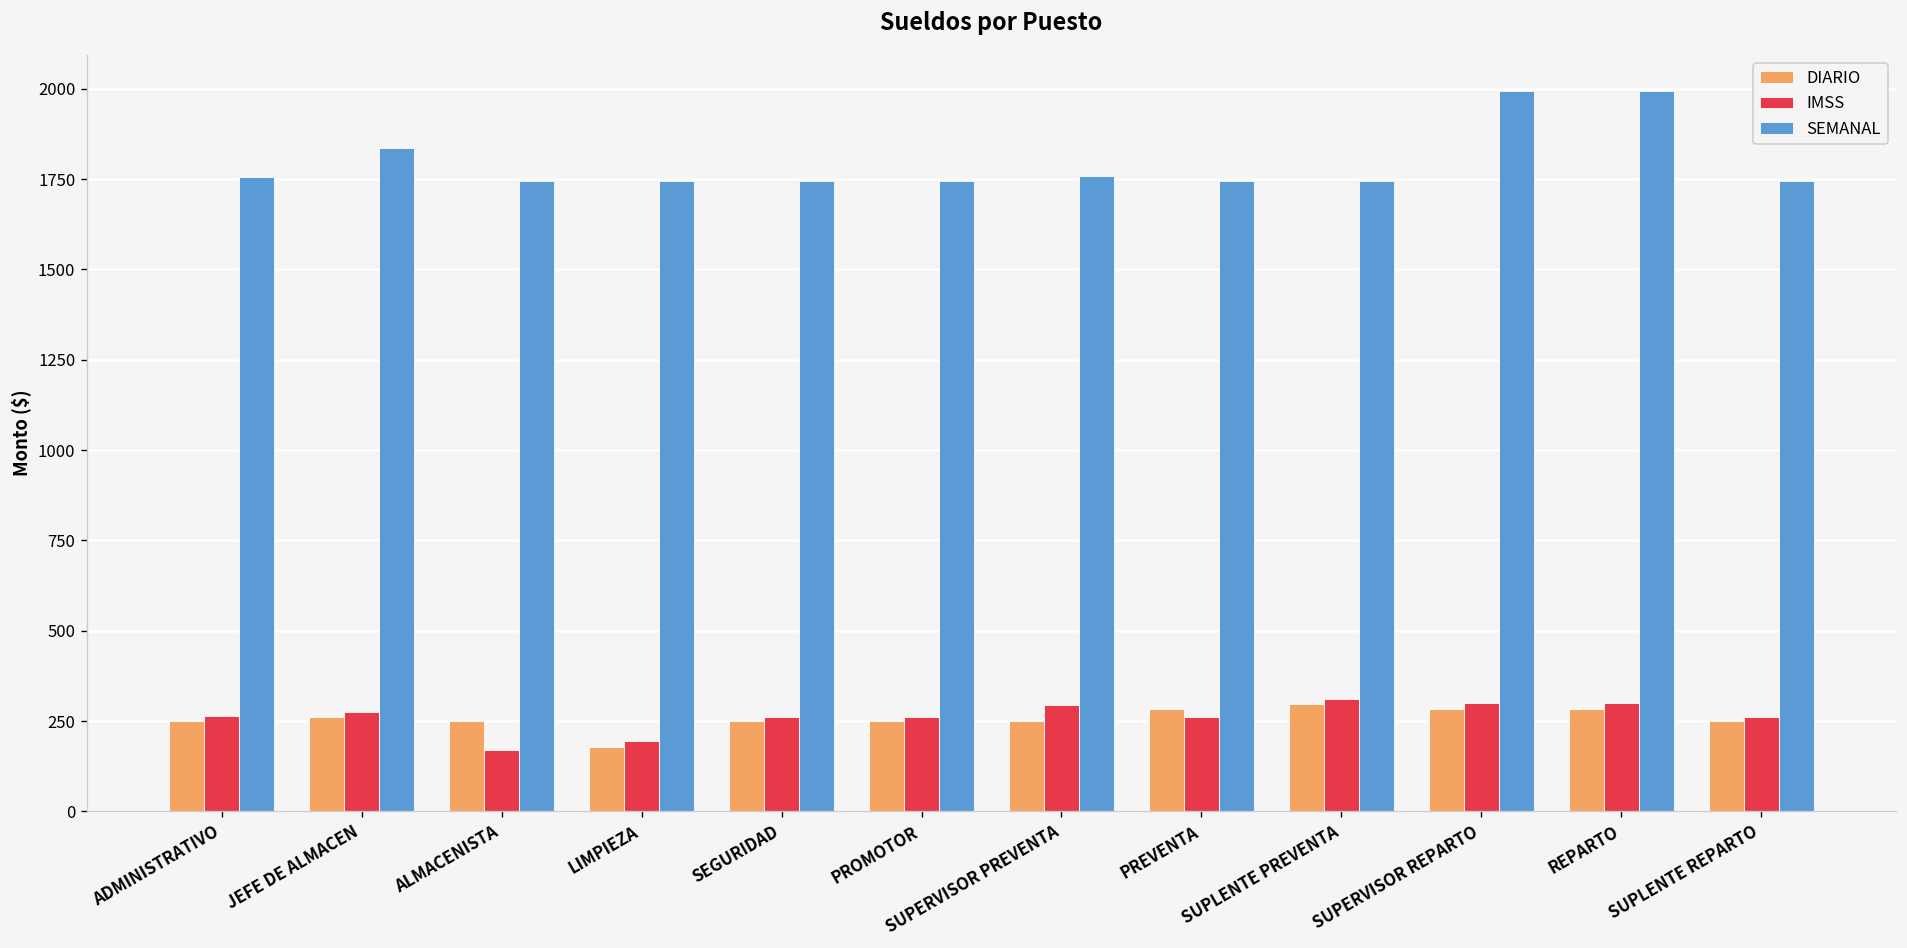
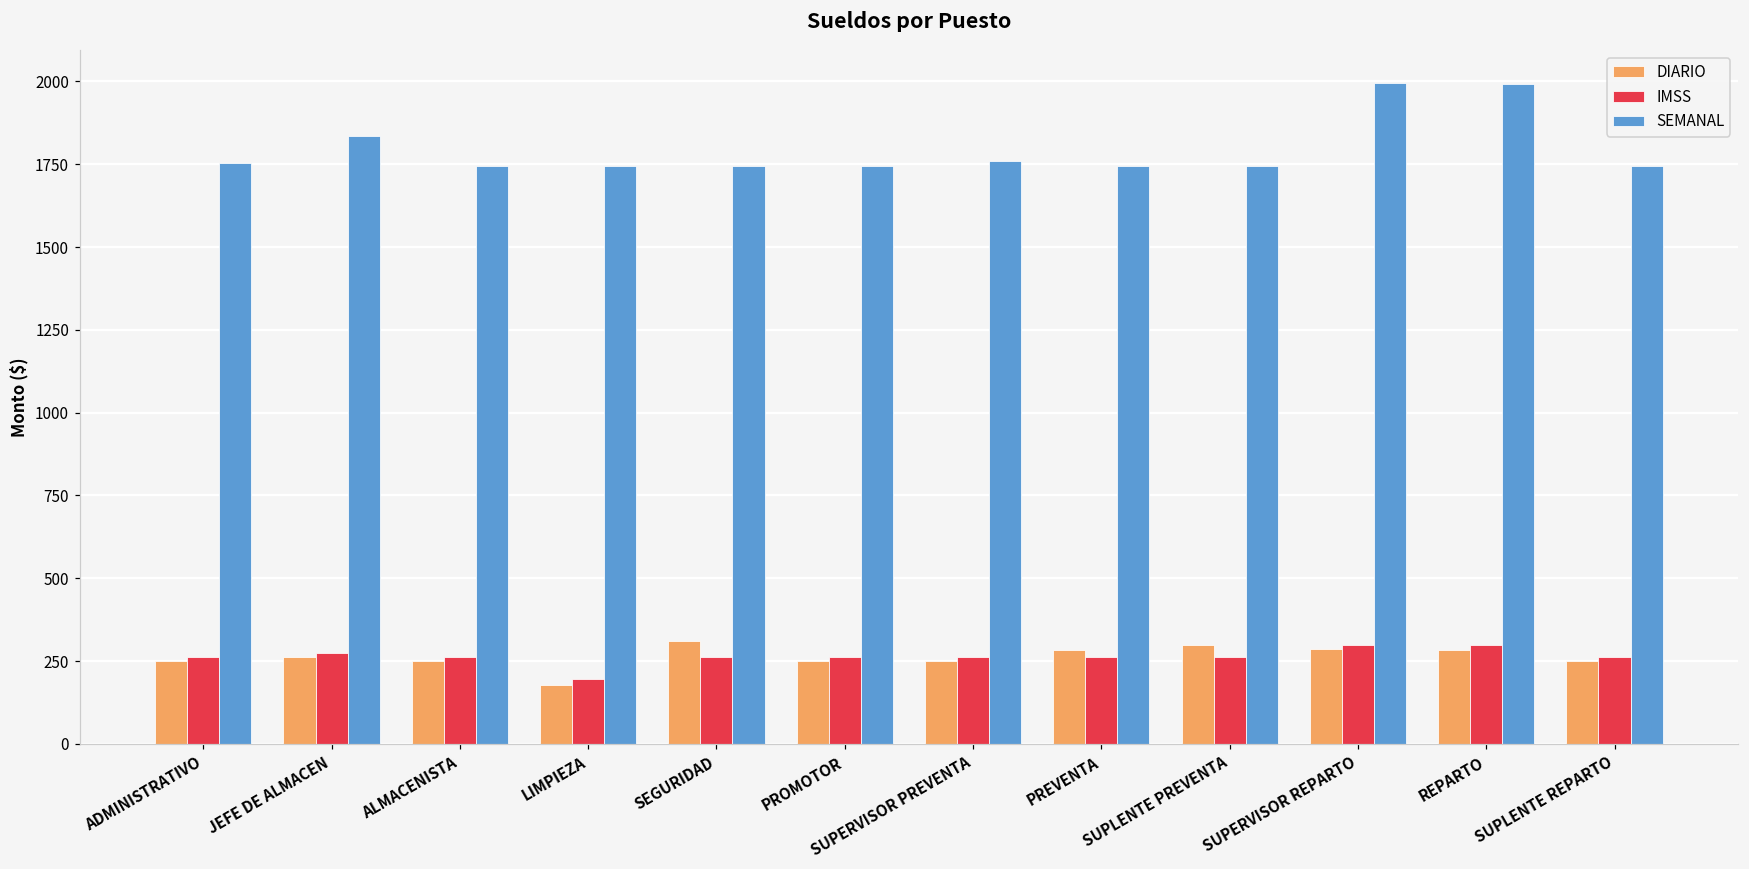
  {
    "DIARIO": {
      "ADMINISTRATIVO": 250,
      "JEFE DE ALMACEN": 260,
      "ALMACENISTA": 250,
      "LIMPIEZA": 180,
-     "SEGURIDAD": 250,
+     "SEGURIDAD": 310,
      "PROMOTOR": 250,
      "SUPERVISOR PREVENTA": 250,
      "PREVENTA": 280,
      "SUPLENTE PREVENTA": 300,
      "SUPERVISOR REPARTO": 280,
      "REPARTO": 280,
      "SUPLENTE REPARTO": 250
    },
    "IMSS": {
      "ADMINISTRATIVO": 260,
      "JEFE DE ALMACEN": 280,
-     "ALMACENISTA": 170,
+     "ALMACENISTA": 260,
      "LIMPIEZA": 200,
      "SEGURIDAD": 260,
      "PROMOTOR": 260,
-     "SUPERVISOR PREVENTA": 300,
+     "SUPERVISOR PREVENTA": 260,
      "PREVENTA": 260,
-     "SUPLENTE PREVENTA": 310,
+     "SUPLENTE PREVENTA": 260,
      "SUPERVISOR REPARTO": 300,
      "REPARTO": 300,
      "SUPLENTE REPARTO": 260
    },
    "SEMANAL": {
      "ADMINISTRATIVO": 1760,
      "JEFE DE ALMACEN": 1830,
      "ALMACENISTA": 1740,
      "LIMPIEZA": 1740,
      "SEGURIDAD": 1740,
      "PROMOTOR": 1740,
      "SUPERVISOR PREVENTA": 1760,
      "PREVENTA": 1740,
      "SUPLENTE PREVENTA": 1740,
      "SUPERVISOR REPARTO": 1990,
      "REPARTO": 1990,
      "SUPLENTE REPARTO": 1740
    }
  }
